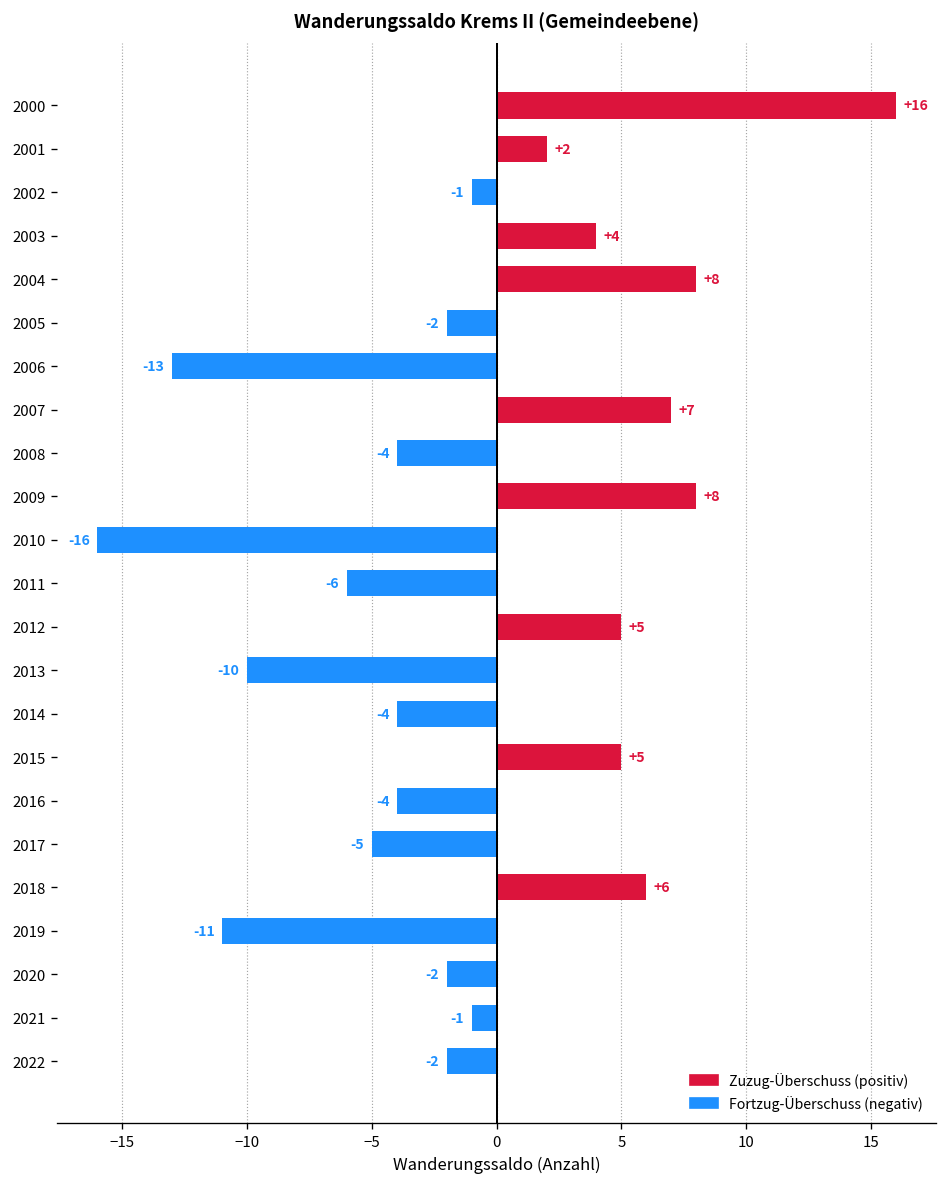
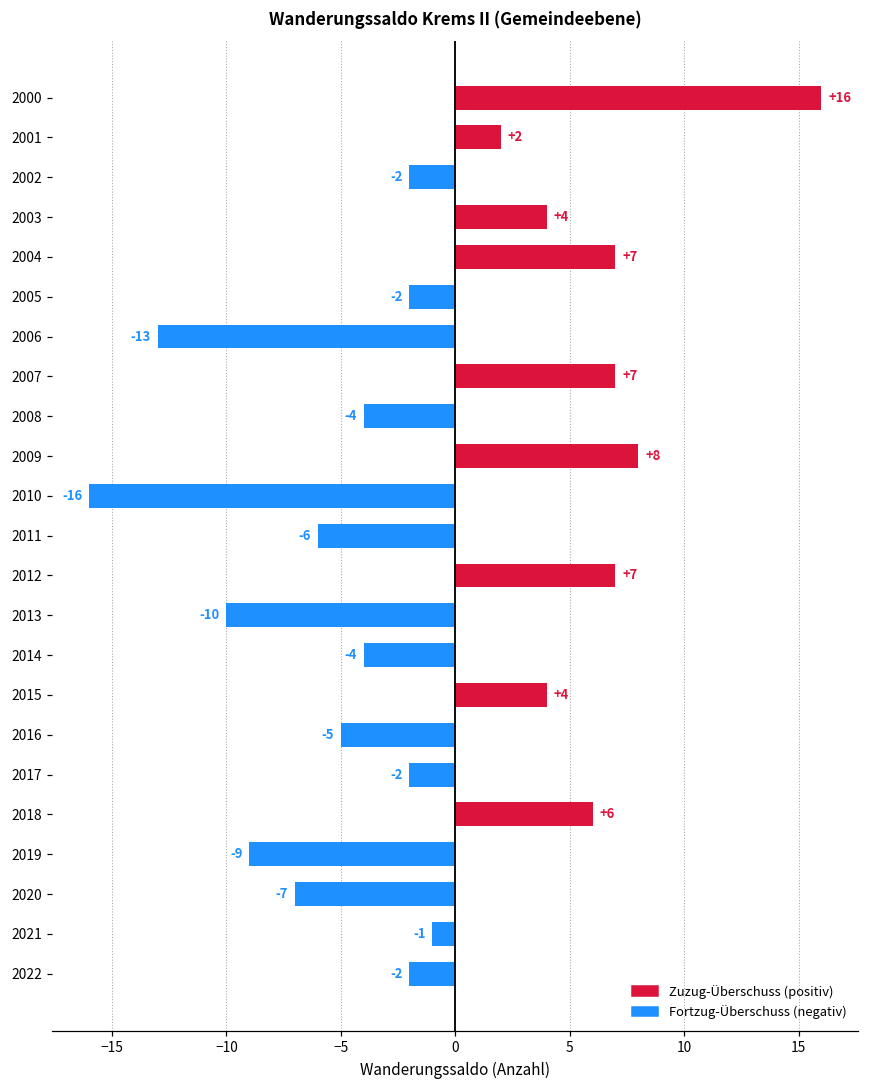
  {
    "2000": "+16",
    "2001": "+2",
-   "2002": "-1",
+   "2002": "-2",
    "2003": "+4",
-   "2004": "+8",
+   "2004": "+7",
    "2005": "-2",
    "2006": "-13",
    "2007": "+7",
    "2008": "-4",
    "2009": "+8",
    "2010": "-16",
    "2011": "-6",
-   "2012": "+5",
+   "2012": "+7",
    "2013": "-10",
    "2014": "-4",
-   "2015": "+5",
-   "2016": "-4",
-   "2017": "-5",
+   "2015": "+4",
+   "2016": "-5",
+   "2017": "-2",
    "2018": "+6",
-   "2019": "-11",
-   "2020": "-2",
+   "2019": "-9",
+   "2020": "-7",
    "2021": "-1",
    "2022": "-2"
  }
